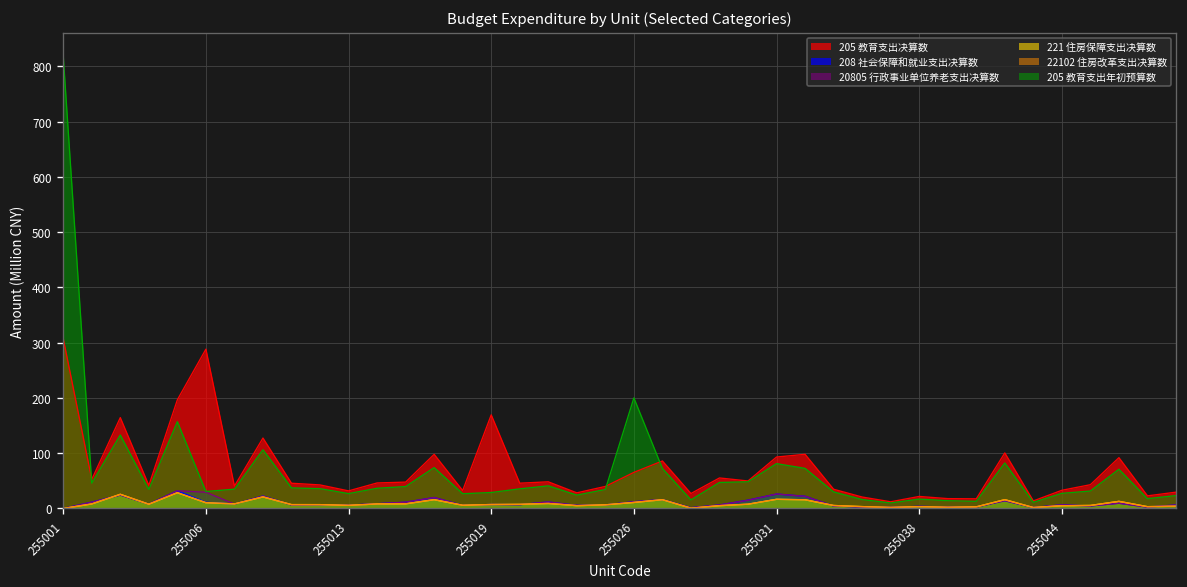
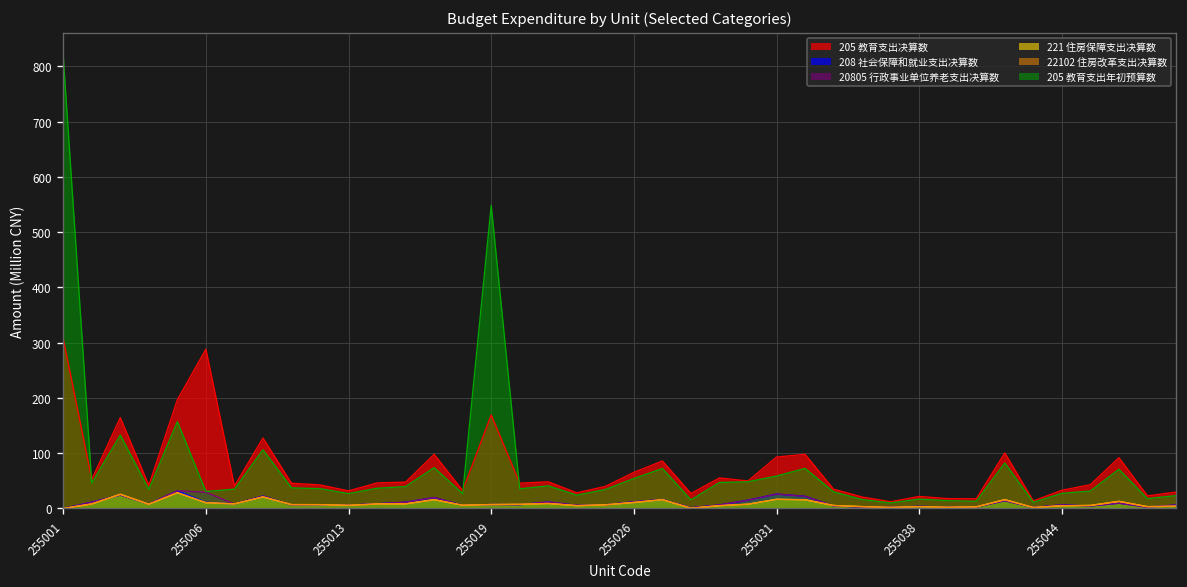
  {
    "205 教育支出决算数": {
      "255001": 310,
      "255006": 290,
      "255019": 170,
      "255026": 70,
      "255031": 90,
      "255044": 30
    },
    "22102 住房改革支出决算数": {
      "255031": 20
    },
    "205 教育支出年初预算数": {
      "255001": 820,
-     "255019": 30,
-     "255026": 200,
-     "255031": 80,
+     "255019": 550,
+     "255026": 50,
+     "255031": 60,
      "255044": 30
    }
  }
